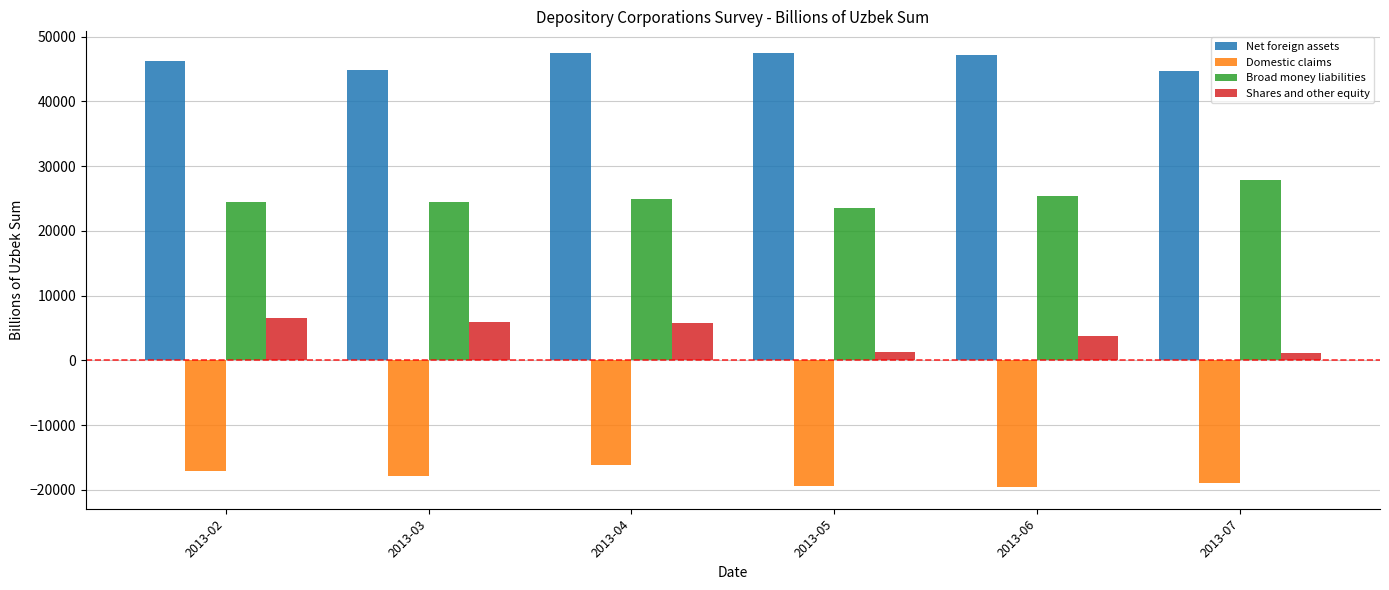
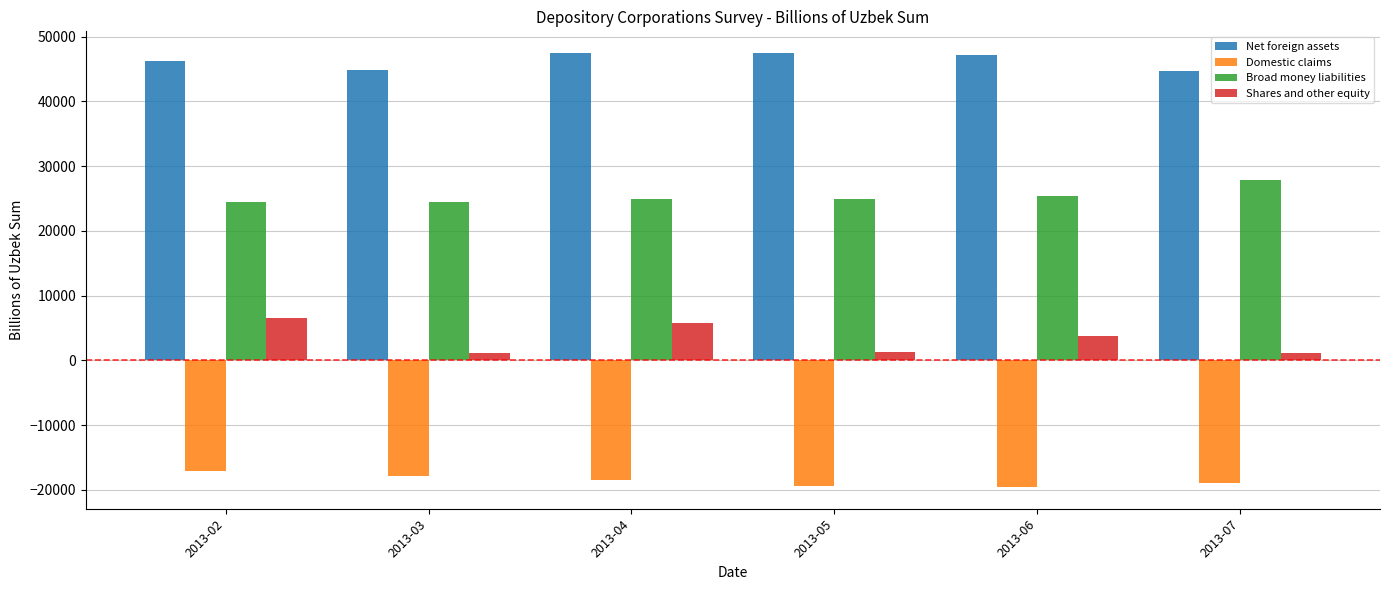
  {
    "Net foreign assets": {
      "2013-02": 46000,
      "2013-03": 45000,
      "2013-04": 47000,
      "2013-05": 47000,
      "2013-06": 47000,
      "2013-07": 45000
    },
    "Domestic claims": {
      "2013-02": -17000,
      "2013-03": -18000,
-     "2013-04": -16000,
+     "2013-04": -18000,
      "2013-05": -19000,
      "2013-06": -20000,
      "2013-07": -19000
    },
    "Broad money liabilities": {
      "2013-02": 24000,
      "2013-03": 25000,
      "2013-04": 25000,
-     "2013-05": 24000,
+     "2013-05": 25000,
      "2013-06": 25000,
      "2013-07": 28000
    },
    "Shares and other equity": {
      "2013-02": 7000,
-     "2013-03": 6000,
+     "2013-03": 1000,
      "2013-04": 6000,
      "2013-05": 1000,
      "2013-06": 4000,
      "2013-07": 1000
    }
  }
